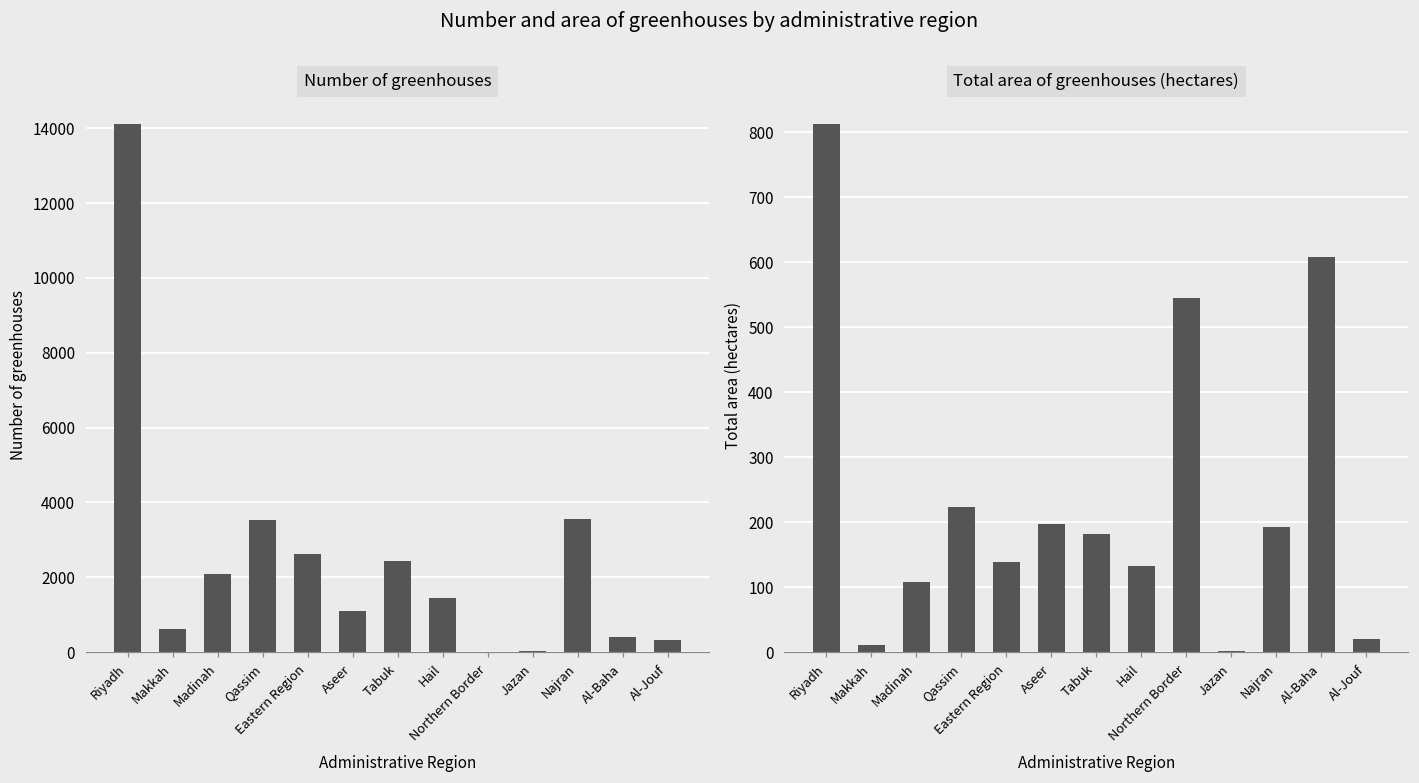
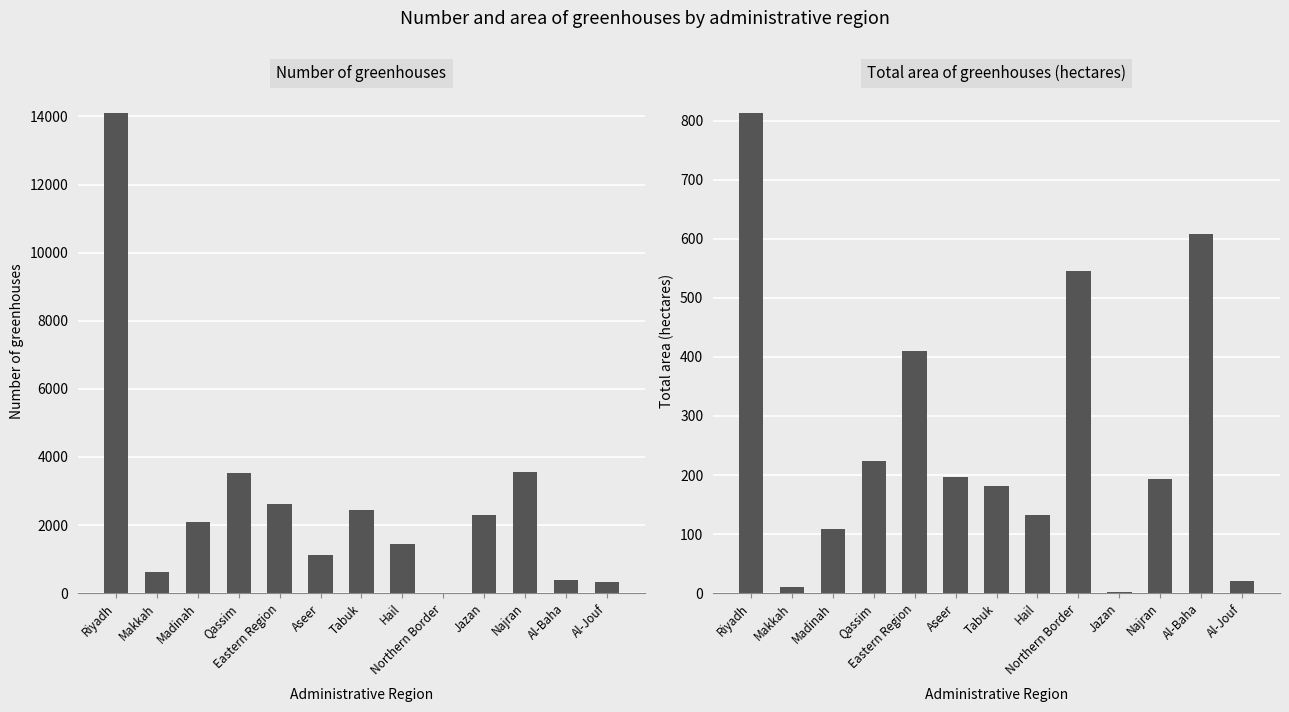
  {
    "Number of greenhouses": {
      "Riyadh": 14100,
      "Makkah": 600,
      "Madinah": 2100,
      "Qassim": 3500,
      "Eastern Region": 2600,
      "Aseer": 1100,
      "Tabuk": 2400,
      "Hail": 1500,
-     "Jazan": 0,
+     "Jazan": 2300,
      "Najran": 3500,
      "Al-Baha": 400,
      "Al-Jouf": 300
    },
    "Total area of greenhouses (hectares)": {
      "Riyadh": 810,
      "Makkah": 10,
      "Madinah": 110,
      "Qassim": 220,
-     "Eastern Region": 140,
+     "Eastern Region": 410,
      "Aseer": 200,
      "Tabuk": 180,
      "Hail": 130,
      "Northern Border": 550,
      "Najran": 190,
      "Al-Baha": 610,
      "Al-Jouf": 20
    }
  }
